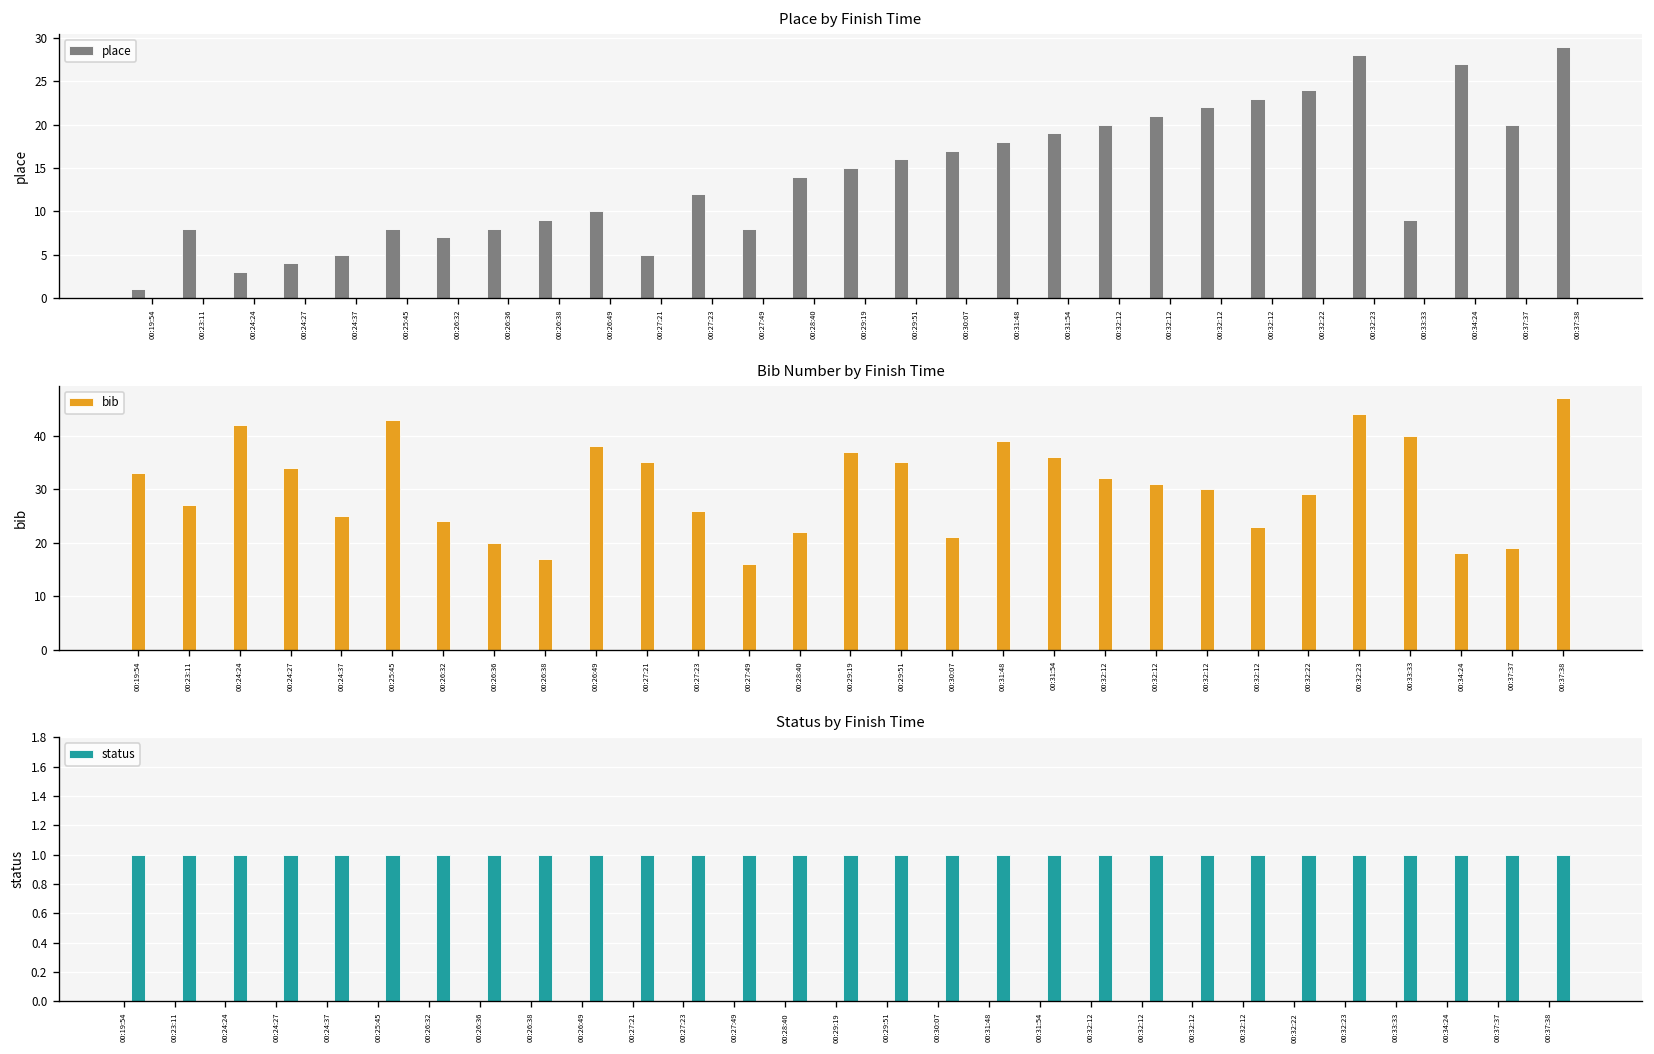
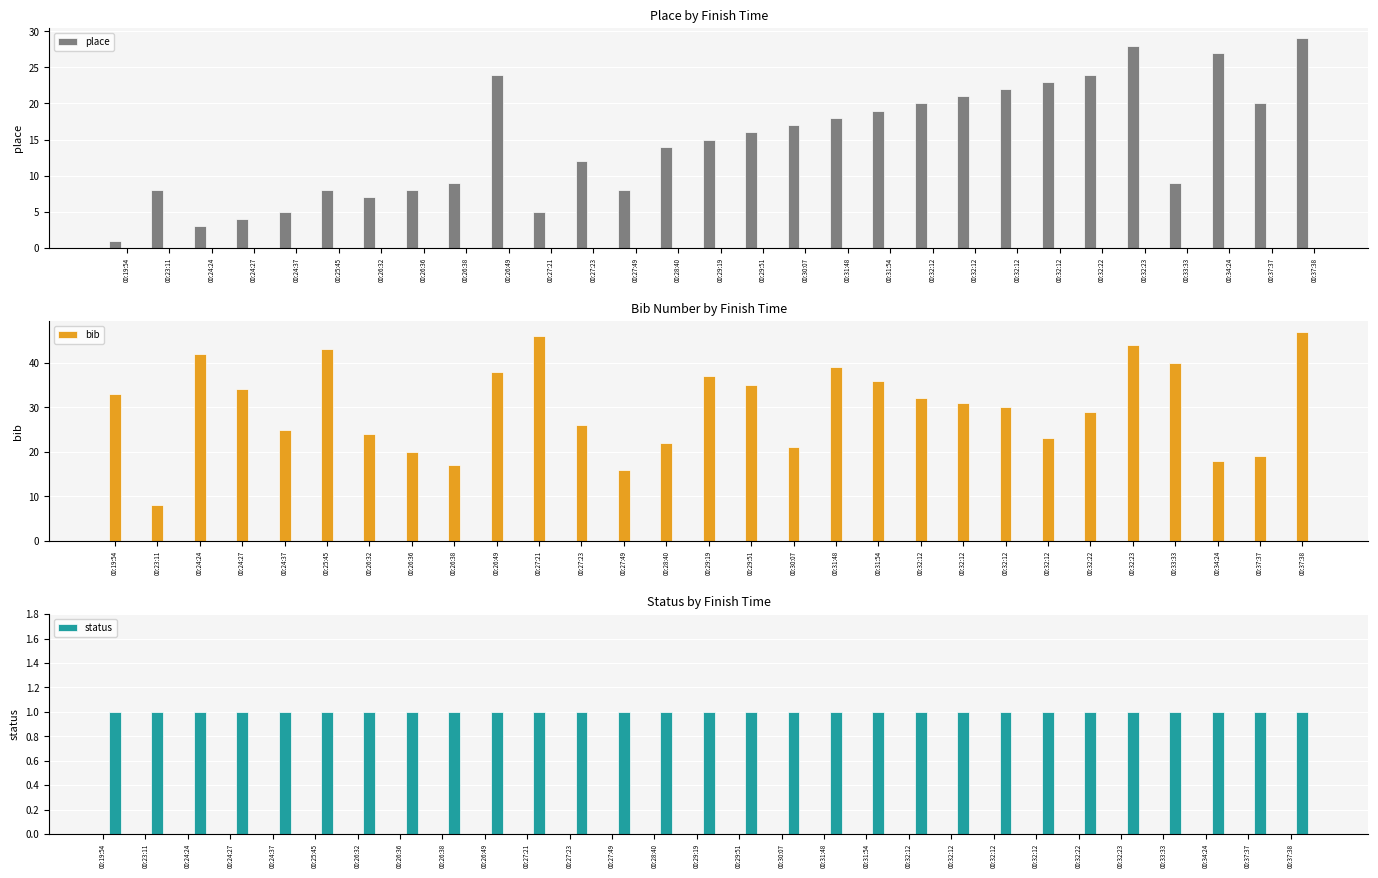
  {
    "Place by Finish Time": {
      "00:19:54": 1,
      "00:23:11": 8,
      "00:24:24": 3,
      "00:24:27": 4,
      "00:24:37": 5,
      "00:25:45": 8,
      "00:26:32": 7,
      "00:26:36": 8,
      "00:26:38": 9,
-     "00:26:49": 10,
+     "00:26:49": 24,
      "00:27:21": 5,
      "00:27:23": 12,
      "00:27:49": 8,
      "00:28:40": 14,
      "00:29:19": 15,
      "00:29:51": 16,
      "00:30:07": 17,
      "00:31:48": 18,
      "00:31:54": 19,
      "00:32:22": 24,
      "00:32:23": 28,
      "00:33:33": 9,
      "00:34:24": 27,
      "00:37:37": 20,
      "00:37:38": 29
    },
    "Bib Number by Finish Time": {
      "00:19:54": 33,
-     "00:23:11": 27,
+     "00:23:11": 8,
      "00:24:24": 42,
      "00:24:27": 34,
      "00:24:37": 25,
      "00:25:45": 43,
      "00:26:32": 24,
      "00:26:36": 20,
      "00:26:38": 17,
      "00:26:49": 38,
-     "00:27:21": 35,
+     "00:27:21": 46,
      "00:27:23": 26,
      "00:27:49": 16,
      "00:28:40": 22,
      "00:29:19": 37,
      "00:29:51": 35,
      "00:30:07": 21,
      "00:31:48": 39,
      "00:31:54": 36,
      "00:32:22": 29,
      "00:32:23": 44,
      "00:33:33": 40,
      "00:34:24": 18,
      "00:37:37": 19,
      "00:37:38": 47
    },
    "Status by Finish Time": {
      "00:19:54": 1.00,
      "00:23:11": 1.00,
      "00:24:24": 1.00,
      "00:24:27": 1.00,
      "00:24:37": 1.00,
      "00:25:45": 1.00,
      "00:26:32": 1.00,
      "00:26:36": 1.00,
      "00:26:38": 1.00,
      "00:26:49": 1.00,
      "00:27:21": 1.00,
      "00:27:23": 1.00,
      "00:27:49": 1.00,
      "00:28:40": 1.00,
      "00:29:19": 1.00,
      "00:29:51": 1.00,
      "00:30:07": 1.00,
      "00:31:48": 1.00,
      "00:31:54": 1.00,
      "00:32:22": 1.00,
      "00:32:23": 1.00,
      "00:33:33": 1.00,
      "00:34:24": 1.00,
      "00:37:37": 1.00,
      "00:37:38": 1.00
    }
  }
